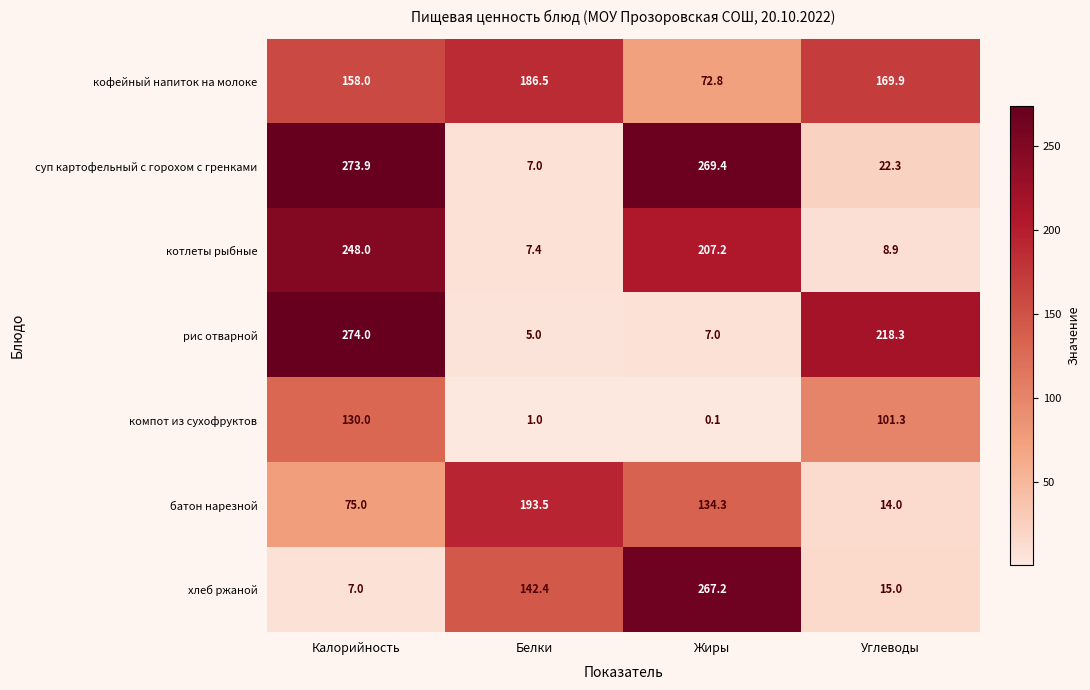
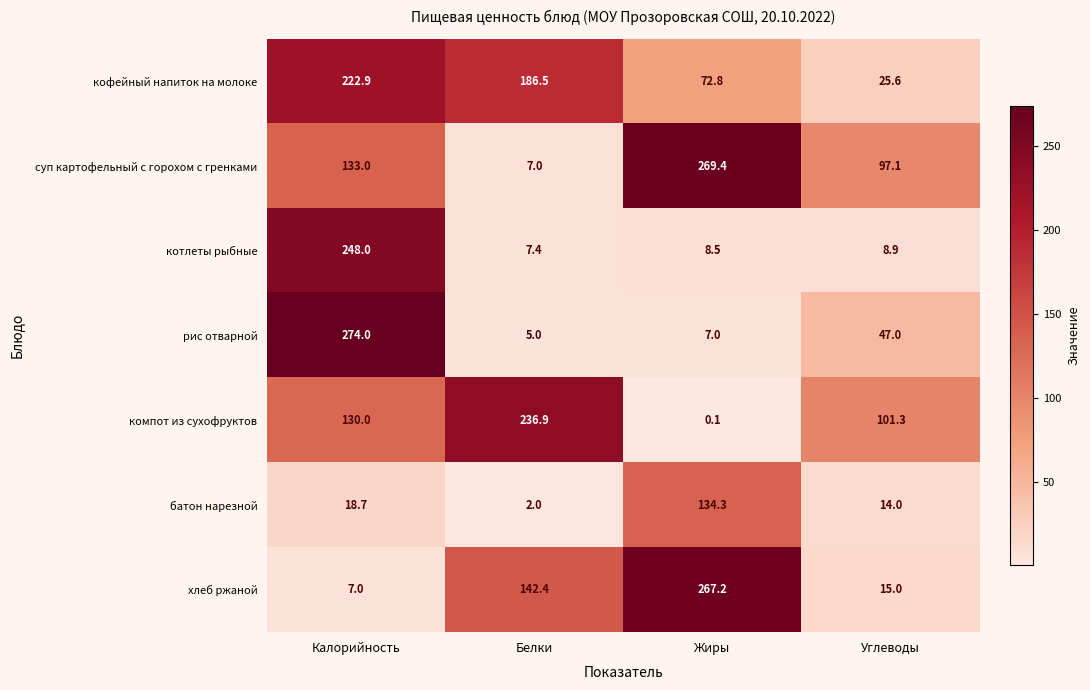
  {
    "кофейный напиток на молоке": {
-     "Калорийность": 158.0,
+     "Калорийность": 222.9,
      "Белки": 186.5,
      "Жиры": 72.8,
-     "Углеводы": 169.9
+     "Углеводы": 25.6
    },
    "суп картофельный с горохом с гренками": {
-     "Калорийность": 273.9,
+     "Калорийность": 133.0,
      "Белки": 7.0,
      "Жиры": 269.4,
-     "Углеводы": 22.3
+     "Углеводы": 97.1
    },
    "котлеты рыбные": {
      "Калорийность": 248.0,
      "Белки": 7.4,
-     "Жиры": 207.2,
+     "Жиры": 8.5,
      "Углеводы": 8.9
    },
    "рис отварной": {
      "Калорийность": 274.0,
      "Белки": 5.0,
      "Жиры": 7.0,
-     "Углеводы": 218.3
+     "Углеводы": 47.0
    },
    "компот из сухофруктов": {
      "Калорийность": 130.0,
-     "Белки": 1.0,
+     "Белки": 236.9,
      "Жиры": 0.1,
      "Углеводы": 101.3
    },
    "батон нарезной": {
-     "Калорийность": 75.0,
-     "Белки": 193.5,
+     "Калорийность": 18.7,
+     "Белки": 2.0,
      "Жиры": 134.3,
      "Углеводы": 14.0
    },
    "хлеб ржаной": {
      "Калорийность": 7.0,
      "Белки": 142.4,
      "Жиры": 267.2,
      "Углеводы": 15.0
    }
  }
